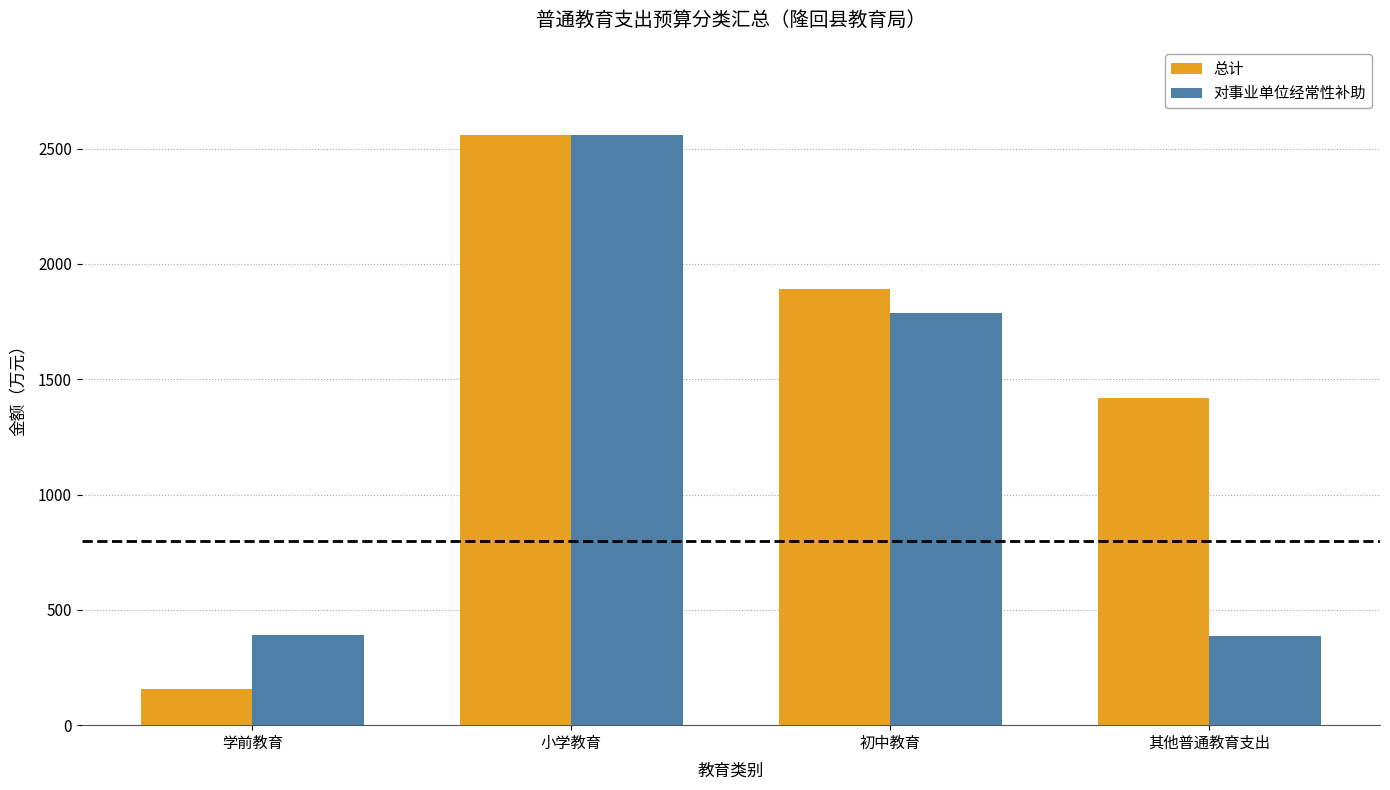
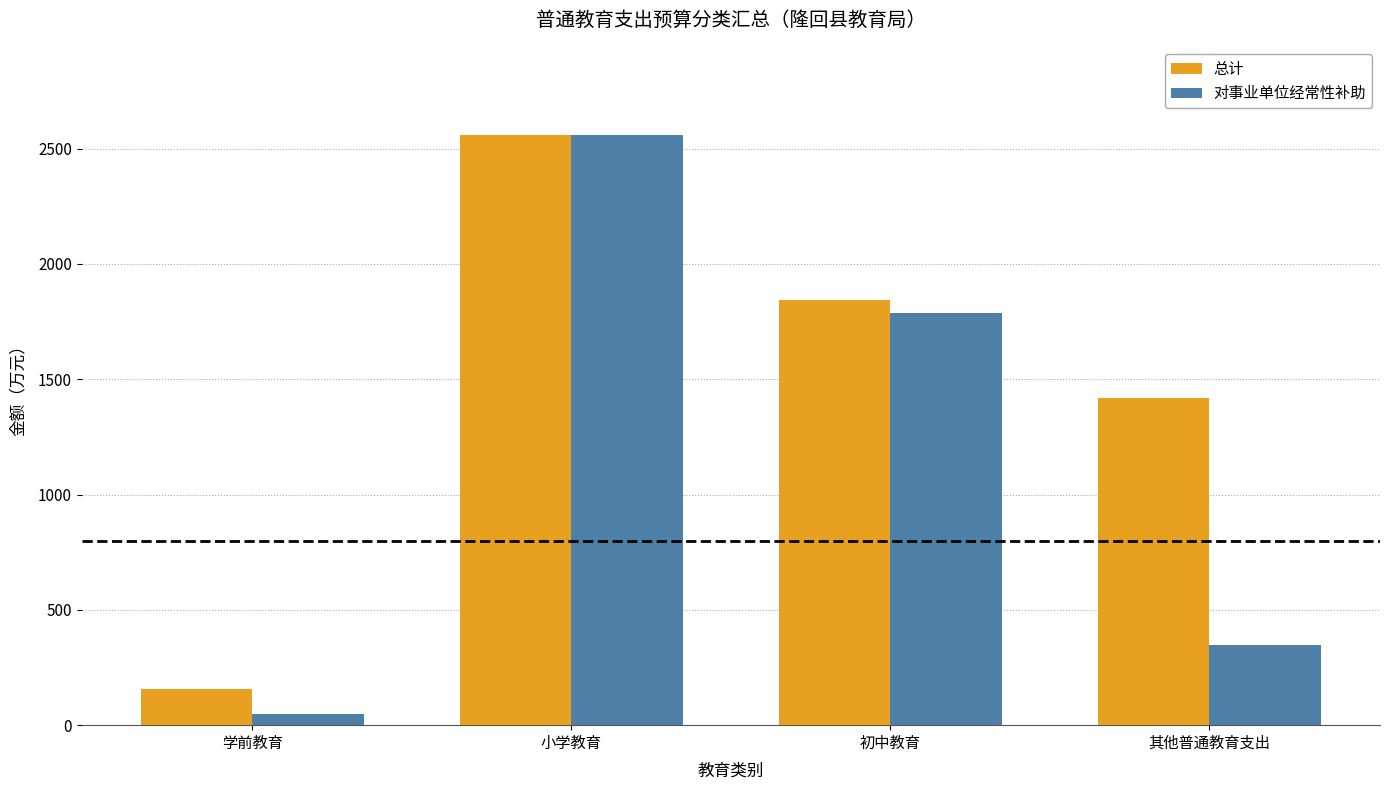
  {
    "总计": {
      "学前教育": 160,
      "小学教育": 2560,
-     "初中教育": 1890,
+     "初中教育": 1840,
      "其他普通教育支出": 1420
    },
    "对事业单位经常性补助": {
-     "学前教育": 390,
+     "学前教育": 50,
      "小学教育": 2560,
      "初中教育": 1790,
-     "其他普通教育支出": 390
+     "其他普通教育支出": 350
    }
  }
